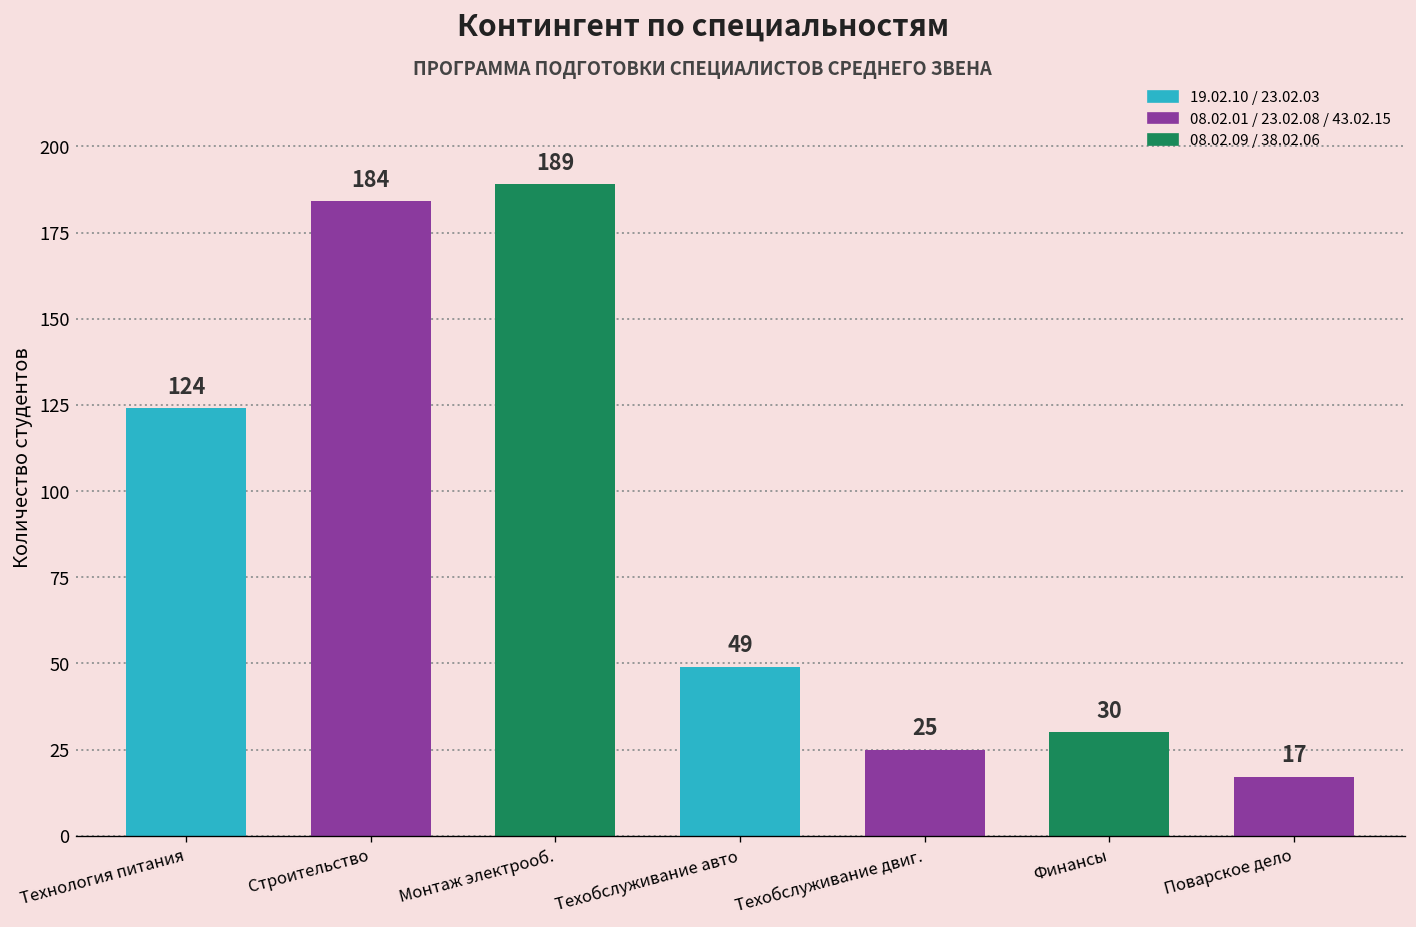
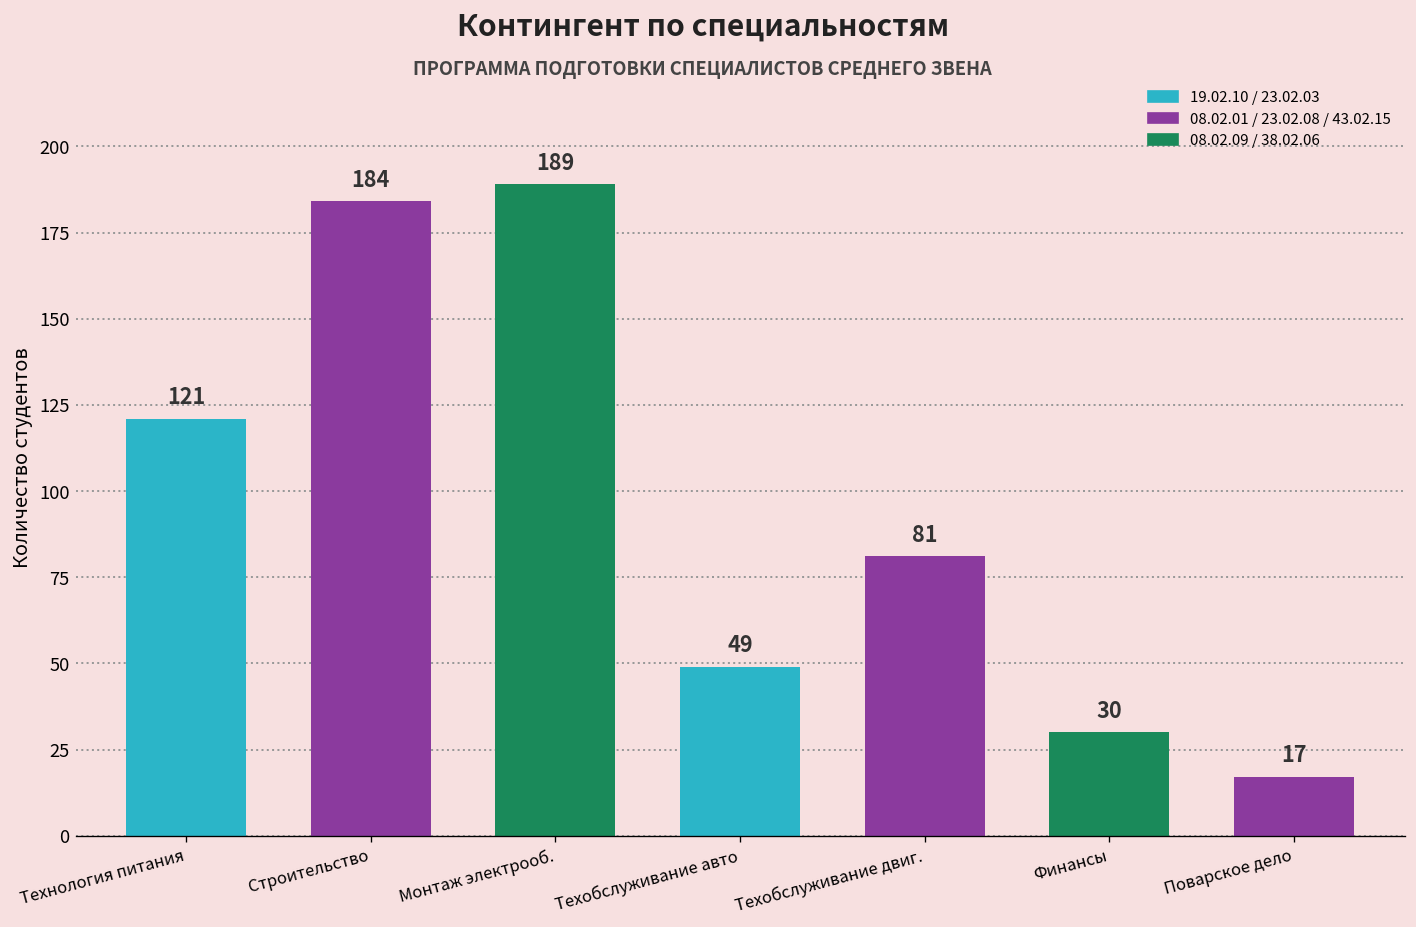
  {
-   "Технология питания": 124,
+   "Технология питания": 121,
    "Строительство": 184,
    "Монтаж электрооб.": 189,
    "Техобслуживание авто": 49,
-   "Техобслуживание двиг.": 25,
+   "Техобслуживание двиг.": 81,
    "Финансы": 30,
    "Поварское дело": 17
  }
